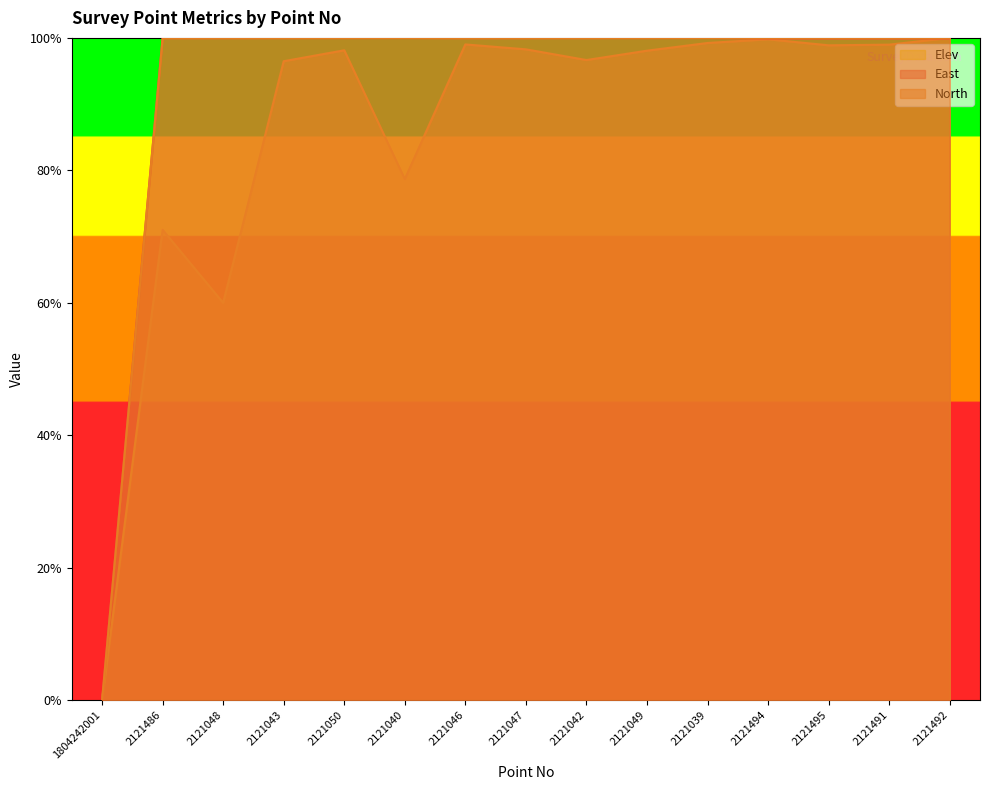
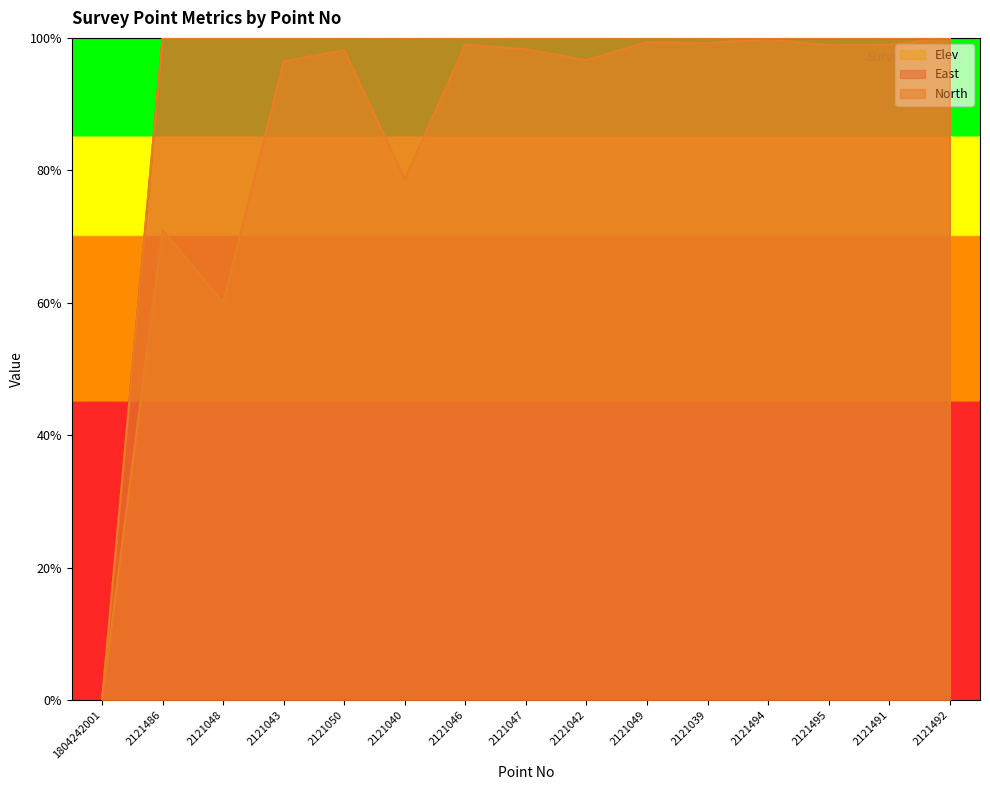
  {
    "Elev": {
      "2121486": "71%",
      "2121048": "60%",
      "2121043": "96%",
      "2121050": "98%",
      "2121040": "79%",
      "2121046": "99%",
      "2121047": "98%",
      "2121042": "97%",
-     "2121049": "98%",
+     "2121049": "99%",
      "2121039": "99%",
      "2121495": "99%",
      "2121491": "99%"
    }
  }
